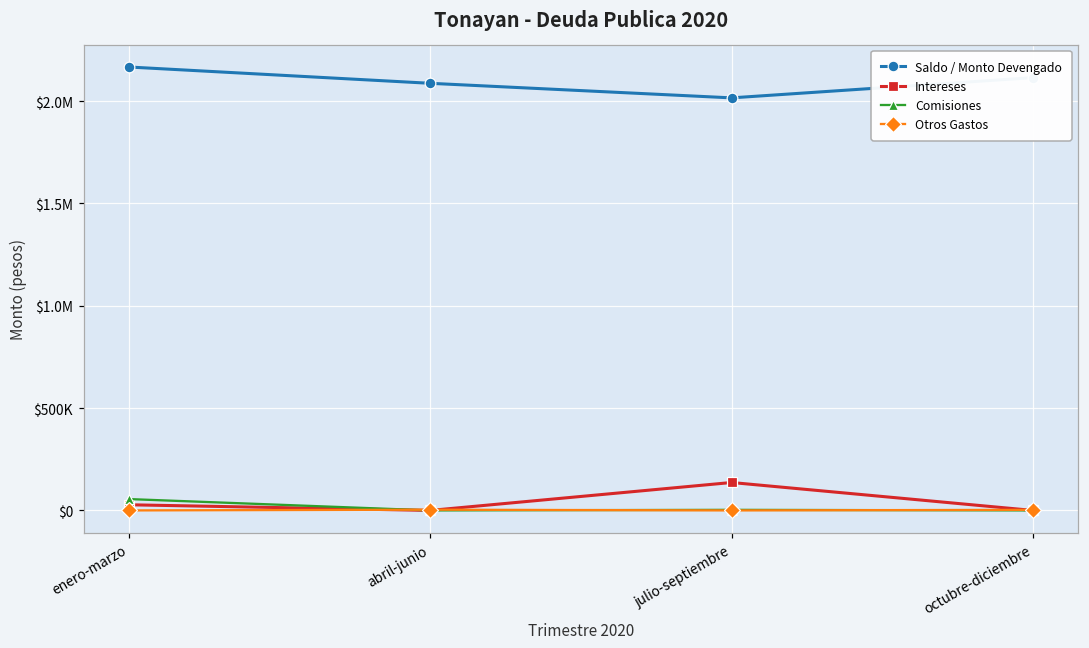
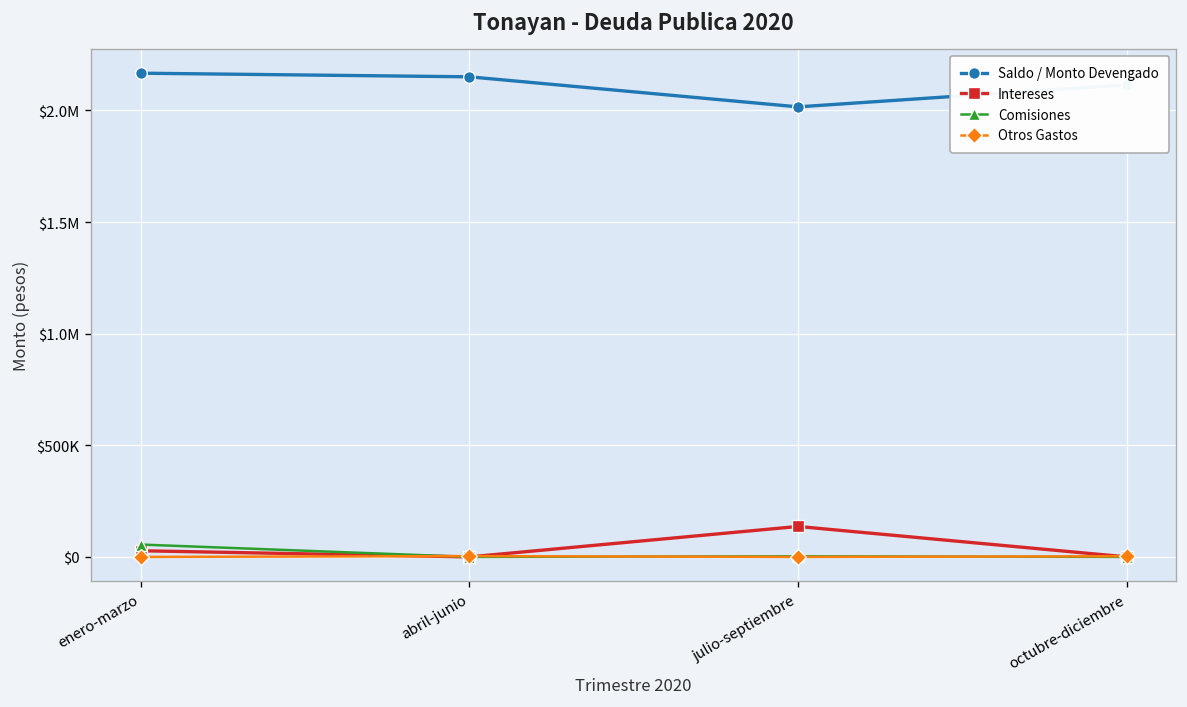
  {
    "Saldo / Monto Devengado": {
      "enero-marzo": "$2170000",
-     "abril-junio": "$2090000",
+     "abril-junio": "$2150000",
      "julio-septiembre": "$2020000"
    },
    "Intereses": {
      "enero-marzo": "$30000",
      "julio-septiembre": "$140000"
    },
    "Comisiones": {
      "enero-marzo": "$60000"
    },
    "Otros Gastos": {
      "enero-marzo": "$0"
    }
  }
